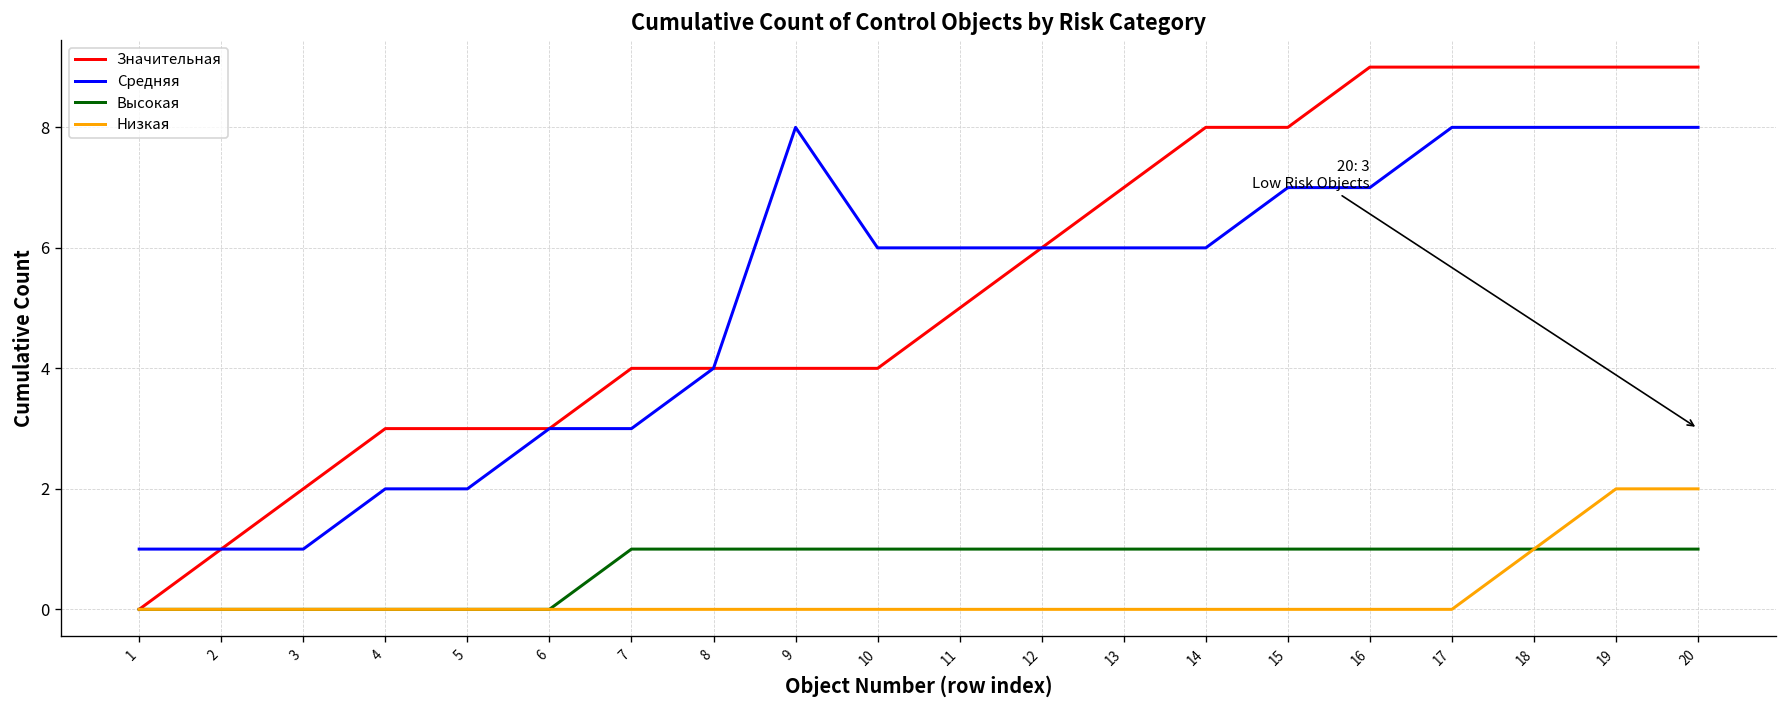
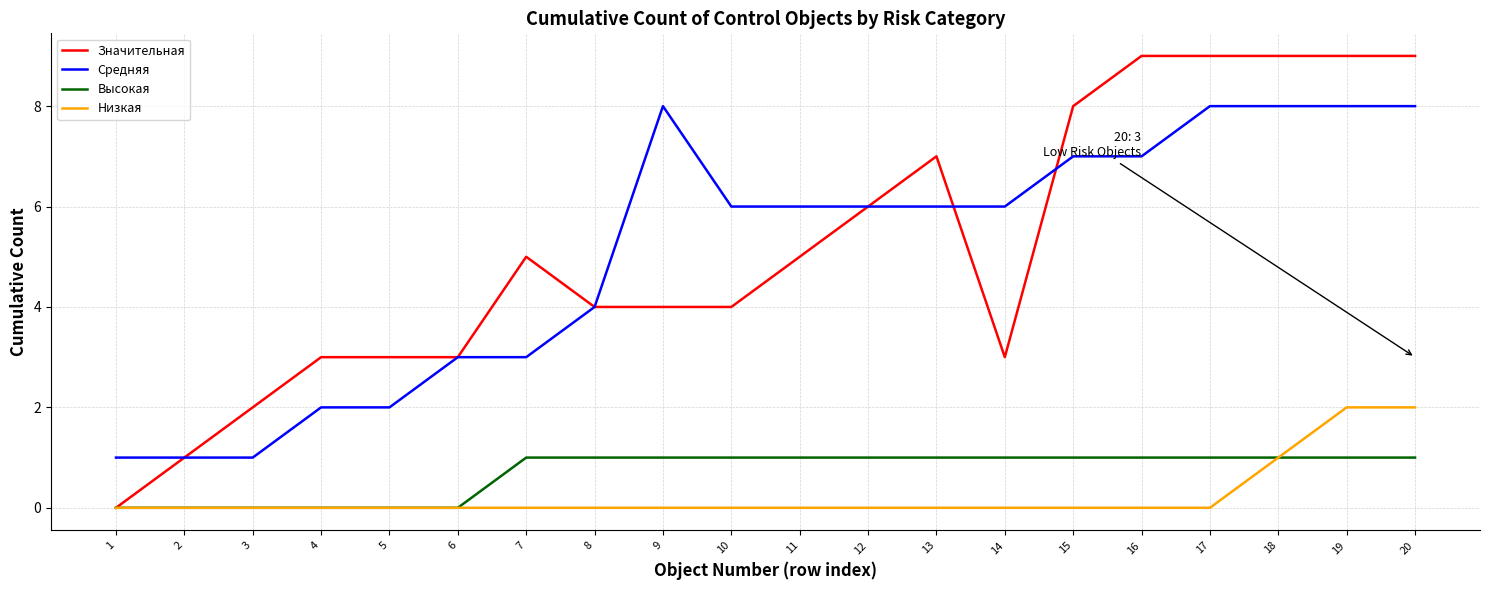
  {
    "Значительная": {
      "3": 2,
      "4": 3,
      "5": 3,
-     "7": 4,
+     "7": 5,
      "9": 4,
      "10": 4,
      "11": 5,
      "13": 7,
-     "14": 8,
+     "14": 3,
      "15": 8,
      "16": 9,
      "17": 9,
      "18": 9,
      "19": 9,
      "20": 9
    },
    "Средняя": {
      "1": 1,
      "3": 1,
      "4": 2,
      "5": 2,
      "7": 3,
      "9": 8,
      "10": 6,
      "11": 6,
      "13": 6,
      "14": 6,
      "17": 8,
      "18": 8,
      "19": 8,
      "20": 8
    },
    "Высокая": {
      "7": 1,
      "8": 1,
      "9": 1,
      "10": 1,
      "11": 1,
      "12": 1,
      "13": 1,
      "14": 1,
      "15": 1,
      "16": 1,
      "17": 1,
      "19": 1,
      "20": 1
    },
    "Низкая": {
      "7": 0,
      "8": 0,
      "9": 0,
      "10": 0,
      "11": 0,
      "12": 0,
      "13": 0,
      "14": 0,
      "15": 0,
      "16": 0,
      "17": 0,
      "19": 2,
      "20": 2
    }
  }
